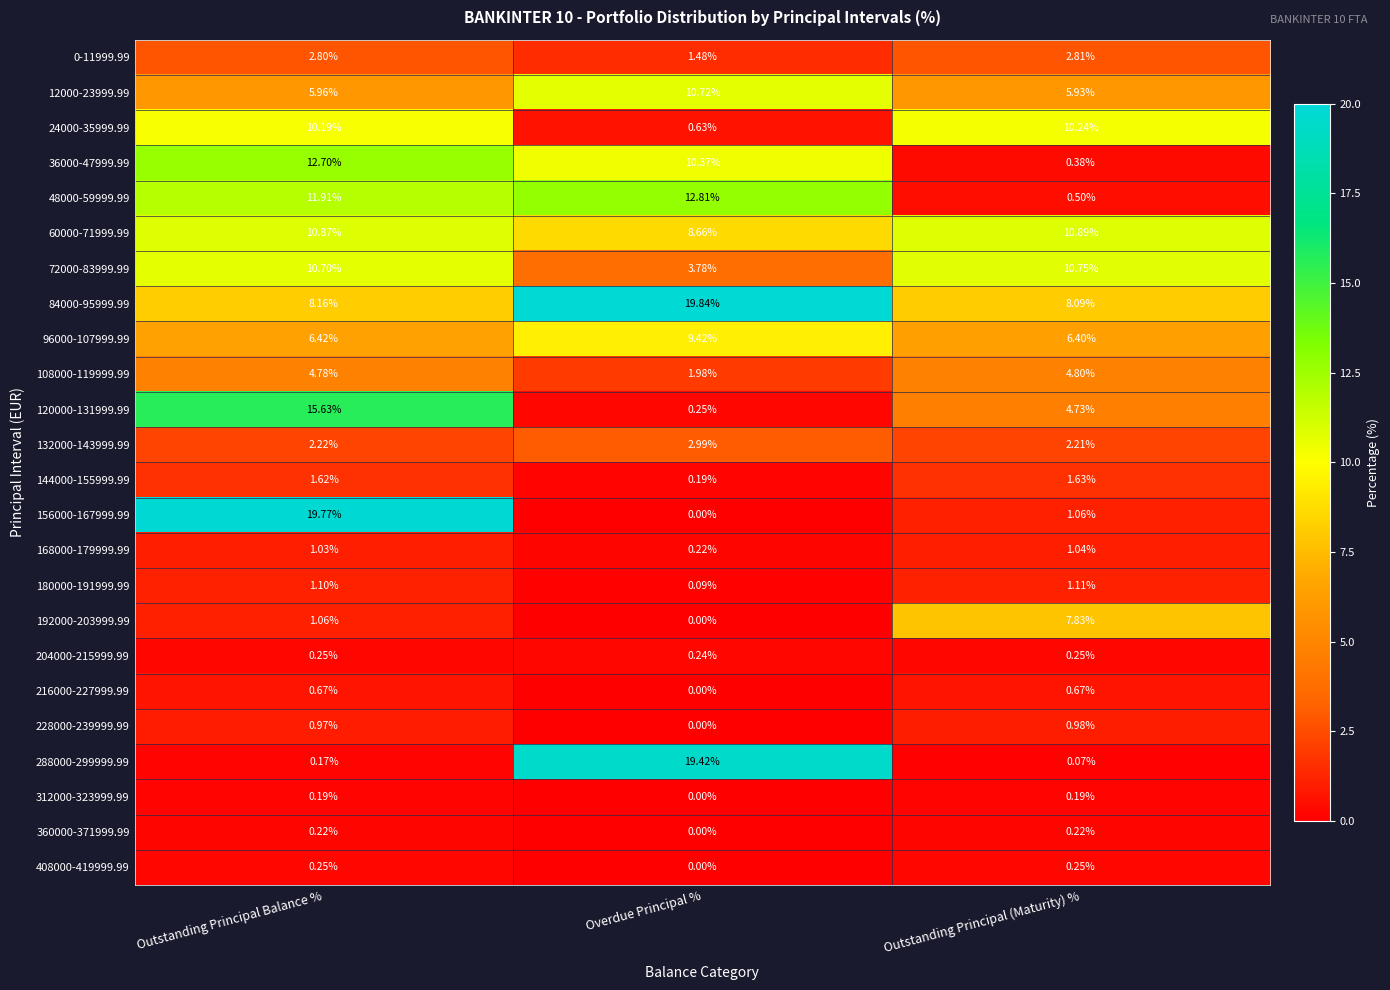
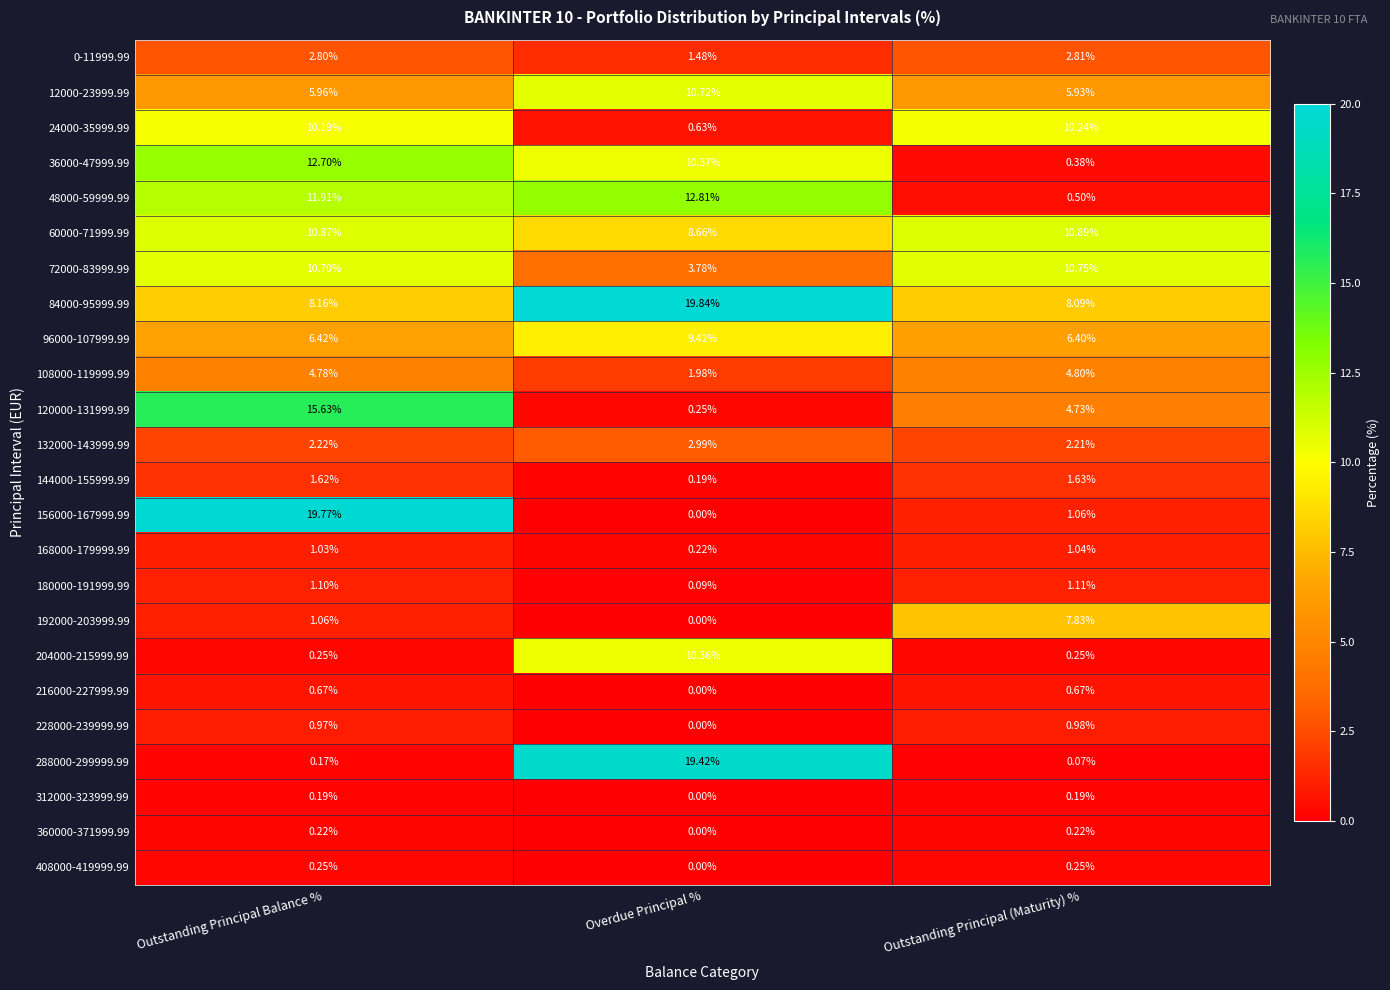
  {
    "0-11999.99": {
      "Outstanding Principal Balance %": "2.80%",
      "Overdue Principal %": "1.48%",
      "Outstanding Principal (Maturity) %": "2.81%"
    },
    "12000-23999.99": {
      "Outstanding Principal Balance %": "5.96%",
      "Overdue Principal %": "10.72%",
      "Outstanding Principal (Maturity) %": "5.93%"
    },
    "24000-35999.99": {
      "Outstanding Principal Balance %": "10.19%",
      "Overdue Principal %": "0.63%",
      "Outstanding Principal (Maturity) %": "10.24%"
    },
    "36000-47999.99": {
      "Outstanding Principal Balance %": "12.70%",
      "Overdue Principal %": "10.37%",
      "Outstanding Principal (Maturity) %": "0.38%"
    },
    "48000-59999.99": {
      "Outstanding Principal Balance %": "11.91%",
      "Overdue Principal %": "12.81%",
      "Outstanding Principal (Maturity) %": "0.50%"
    },
    "60000-71999.99": {
      "Outstanding Principal Balance %": "10.87%",
      "Overdue Principal %": "8.66%",
      "Outstanding Principal (Maturity) %": "10.89%"
    },
    "72000-83999.99": {
      "Outstanding Principal Balance %": "10.70%",
      "Overdue Principal %": "3.78%",
      "Outstanding Principal (Maturity) %": "10.75%"
    },
    "84000-95999.99": {
      "Outstanding Principal Balance %": "8.16%",
      "Overdue Principal %": "19.84%",
      "Outstanding Principal (Maturity) %": "8.09%"
    },
    "96000-107999.99": {
      "Outstanding Principal Balance %": "6.42%",
      "Overdue Principal %": "9.42%",
      "Outstanding Principal (Maturity) %": "6.40%"
    },
    "108000-119999.99": {
      "Outstanding Principal Balance %": "4.78%",
      "Overdue Principal %": "1.98%",
      "Outstanding Principal (Maturity) %": "4.80%"
    },
    "120000-131999.99": {
      "Outstanding Principal Balance %": "15.63%",
      "Overdue Principal %": "0.25%",
      "Outstanding Principal (Maturity) %": "4.73%"
    },
    "132000-143999.99": {
      "Outstanding Principal Balance %": "2.22%",
      "Overdue Principal %": "2.99%",
      "Outstanding Principal (Maturity) %": "2.21%"
    },
    "144000-155999.99": {
      "Outstanding Principal Balance %": "1.62%",
      "Overdue Principal %": "0.19%",
      "Outstanding Principal (Maturity) %": "1.63%"
    },
    "156000-167999.99": {
      "Outstanding Principal Balance %": "19.77%",
      "Overdue Principal %": "0.00%",
      "Outstanding Principal (Maturity) %": "1.06%"
    },
    "168000-179999.99": {
      "Outstanding Principal Balance %": "1.03%",
      "Overdue Principal %": "0.22%",
      "Outstanding Principal (Maturity) %": "1.04%"
    },
    "180000-191999.99": {
      "Outstanding Principal Balance %": "1.10%",
      "Overdue Principal %": "0.09%",
      "Outstanding Principal (Maturity) %": "1.11%"
    },
    "192000-203999.99": {
      "Outstanding Principal Balance %": "1.06%",
      "Overdue Principal %": "0.00%",
      "Outstanding Principal (Maturity) %": "7.83%"
    },
    "204000-215999.99": {
      "Outstanding Principal Balance %": "0.25%",
-     "Overdue Principal %": "0.24%",
+     "Overdue Principal %": "10.36%",
      "Outstanding Principal (Maturity) %": "0.25%"
    },
    "216000-227999.99": {
      "Outstanding Principal Balance %": "0.67%",
      "Overdue Principal %": "0.00%",
      "Outstanding Principal (Maturity) %": "0.67%"
    },
    "228000-239999.99": {
      "Outstanding Principal Balance %": "0.97%",
      "Overdue Principal %": "0.00%",
      "Outstanding Principal (Maturity) %": "0.98%"
    },
    "288000-299999.99": {
      "Outstanding Principal Balance %": "0.17%",
      "Overdue Principal %": "19.42%",
      "Outstanding Principal (Maturity) %": "0.07%"
    },
    "312000-323999.99": {
      "Outstanding Principal Balance %": "0.19%",
      "Overdue Principal %": "0.00%",
      "Outstanding Principal (Maturity) %": "0.19%"
    },
    "360000-371999.99": {
      "Outstanding Principal Balance %": "0.22%",
      "Overdue Principal %": "0.00%",
      "Outstanding Principal (Maturity) %": "0.22%"
    },
    "408000-419999.99": {
      "Outstanding Principal Balance %": "0.25%",
      "Overdue Principal %": "0.00%",
      "Outstanding Principal (Maturity) %": "0.25%"
    }
  }
